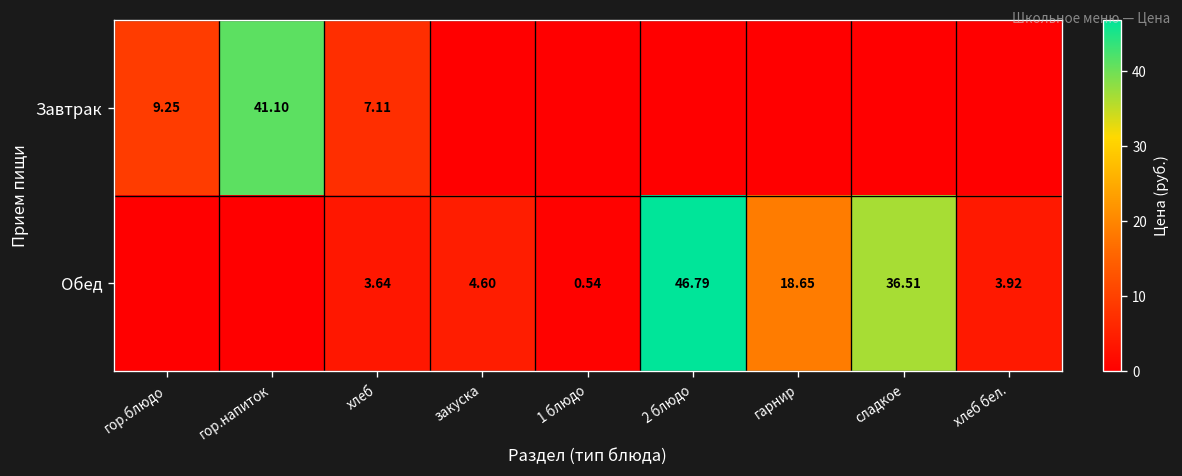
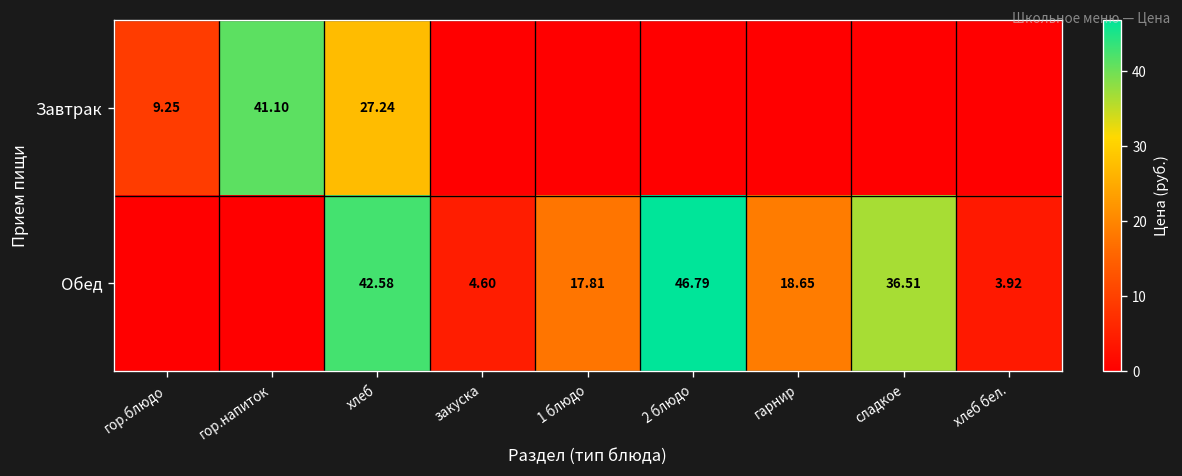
  {
    "Завтрак": {
      "гор.блюдо": 9.25,
      "гор.напиток": 41.10,
-     "хлеб": 7.11
+     "хлеб": 27.24
    },
    "Обед": {
-     "хлеб": 3.64,
+     "хлеб": 42.58,
      "закуска": 4.60,
-     "1 блюдо": 0.54,
+     "1 блюдо": 17.81,
      "2 блюдо": 46.79,
      "гарнир": 18.65,
      "сладкое": 36.51,
      "хлеб бел.": 3.92
    }
  }
